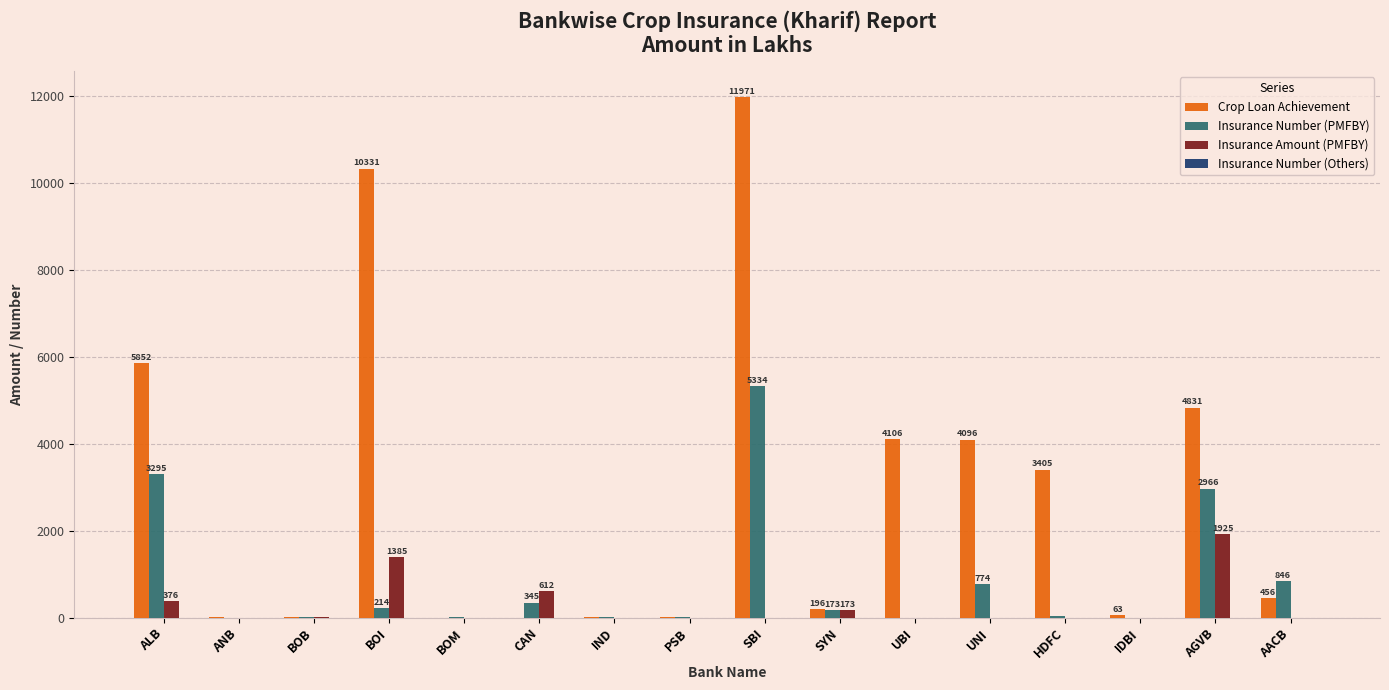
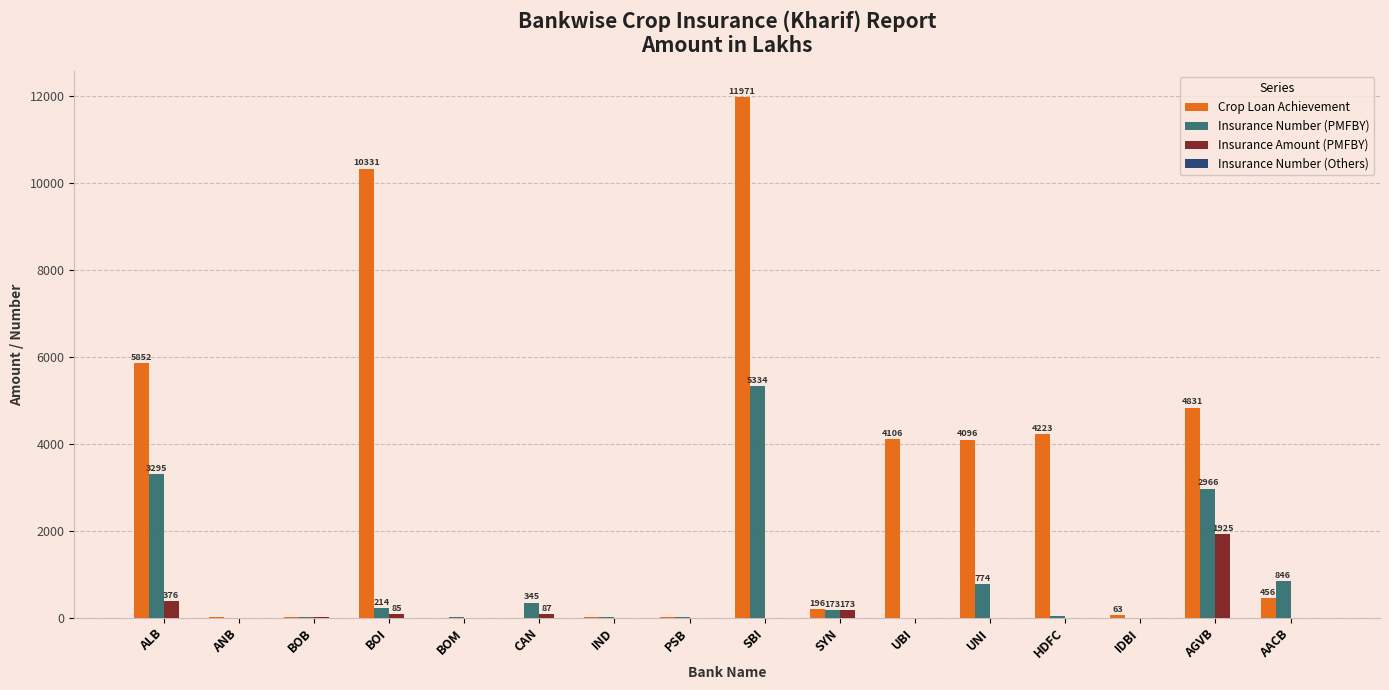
  {
    "Crop Loan Achievement": {
      "ALB": 5852,
      "BOI": 10331,
      "SBI": 11971,
      "SYN": 196,
      "UBI": 4106,
      "UNI": 4096,
-     "HDFC": 3405,
+     "HDFC": 4223,
      "IDBI": 63,
      "AGVB": 4831,
      "AACB": 456
    },
    "Insurance Amount (PMFBY)": {
      "ALB": 376,
-     "BOI": 1385,
-     "CAN": 612,
+     "BOI": 85,
+     "CAN": 87,
      "SYN": 173,
      "AGVB": 1925
    }
  }
